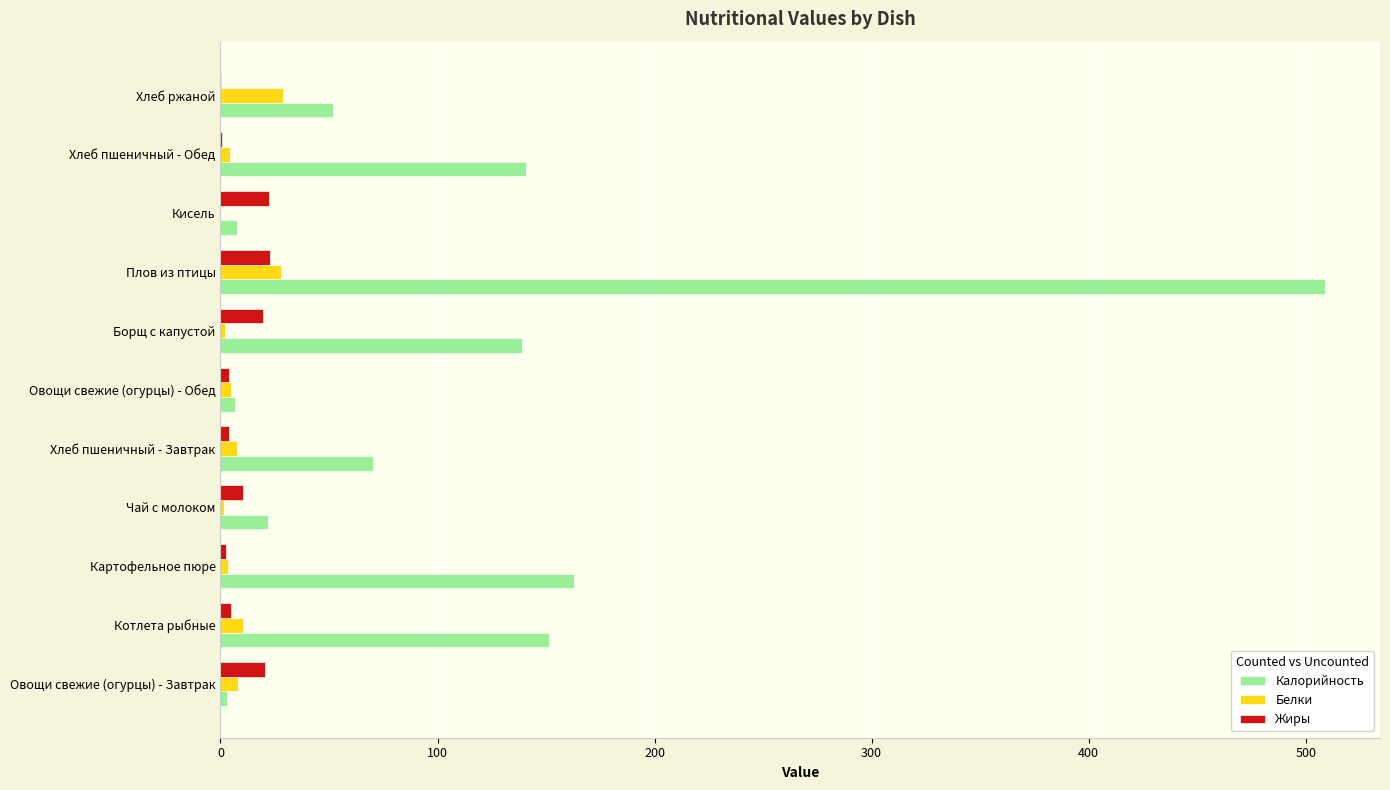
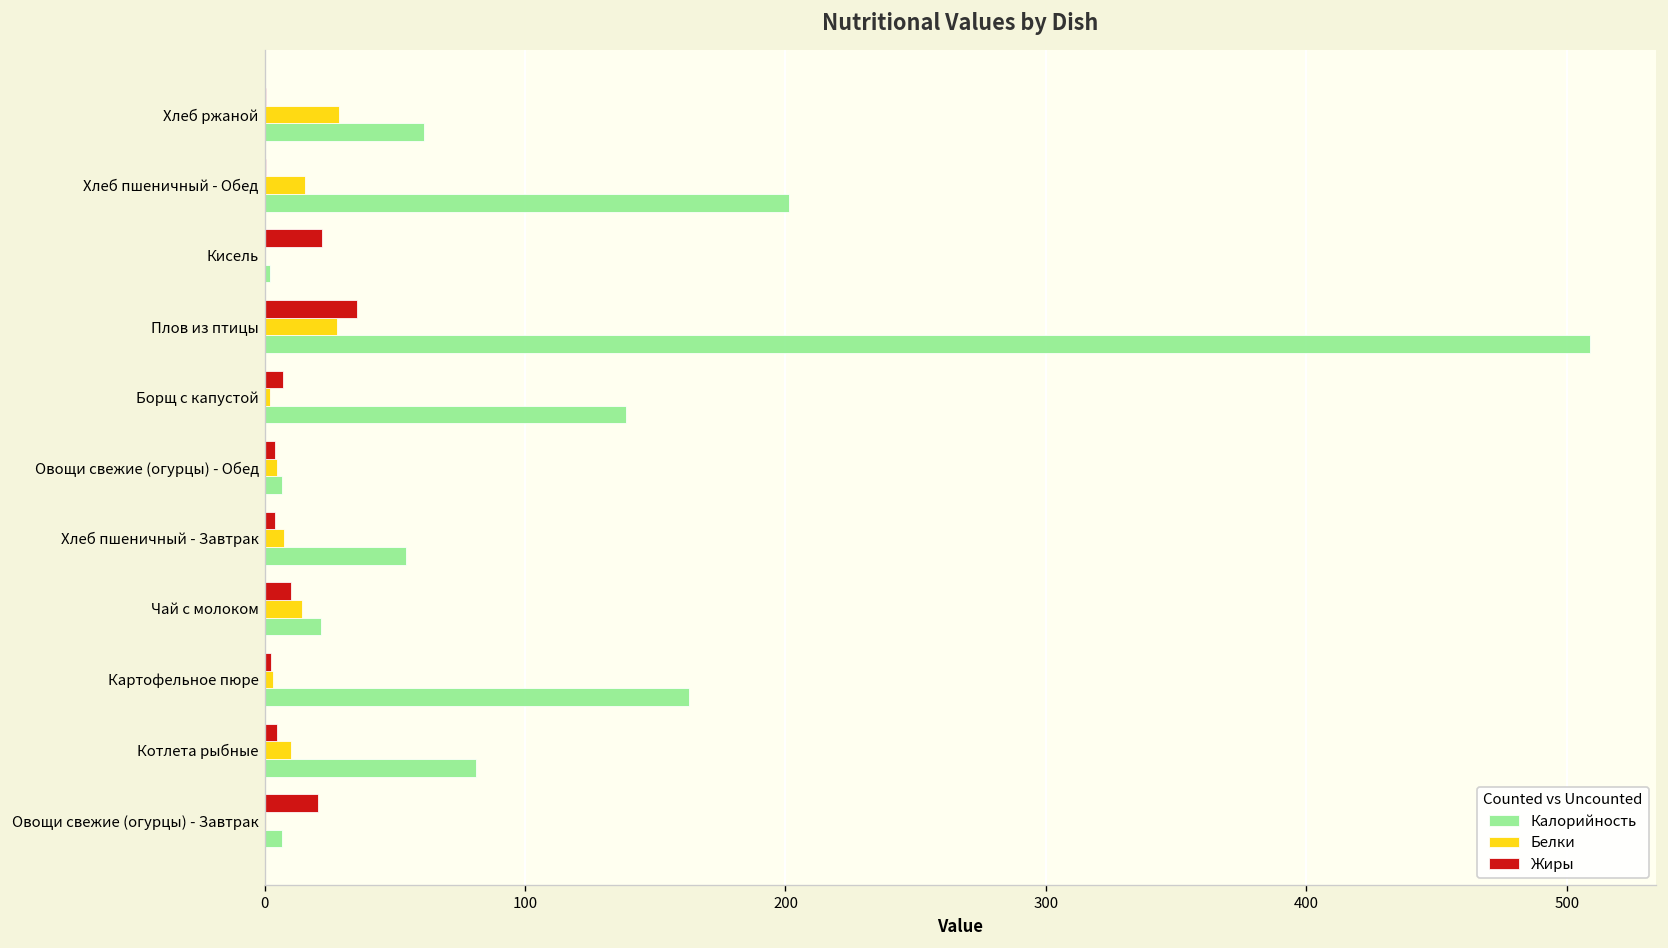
  {
    "Калорийность": {
-     "Хлеб ржаной": 52,
-     "Хлеб пшеничный - Обед": 141,
-     "Кисель": 8,
+     "Хлеб ржаной": 61,
+     "Хлеб пшеничный - Обед": 201,
+     "Кисель": 2,
      "Плов из птицы": 509,
      "Борщ с капустой": 139,
      "Овощи свежие (огурцы) - Обед": 7,
-     "Хлеб пшеничный - Завтрак": 70,
+     "Хлеб пшеничный - Завтрак": 54,
      "Чай с молоком": 22,
      "Картофельное пюре": 163,
-     "Котлета рыбные": 152,
-     "Овощи свежие (огурцы) - Завтрак": 3
+     "Котлета рыбные": 81,
+     "Овощи свежие (огурцы) - Завтрак": 7
    },
    "Белки": {
      "Хлеб ржаной": 29,
-     "Хлеб пшеничный - Обед": 5,
+     "Хлеб пшеничный - Обед": 15,
      "Кисель": 0,
      "Плов из птицы": 28,
      "Борщ с капустой": 2,
      "Овощи свежие (огурцы) - Обед": 5,
      "Хлеб пшеничный - Завтрак": 7,
-     "Чай с молоком": 1,
+     "Чай с молоком": 15,
      "Картофельное пюре": 3,
      "Котлета рыбные": 10,
-     "Овощи свежие (огурцы) - Завтрак": 8
+     "Овощи свежие (огурцы) - Завтрак": 0
    },
    "Жиры": {
      "Кисель": 22,
-     "Плов из птицы": 23,
-     "Борщ с капустой": 19,
+     "Плов из птицы": 36,
+     "Борщ с капустой": 7,
      "Овощи свежие (огурцы) - Обед": 4,
      "Хлеб пшеничный - Завтрак": 4,
      "Чай с молоком": 10,
      "Картофельное пюре": 3,
      "Котлета рыбные": 5,
      "Овощи свежие (огурцы) - Завтрак": 21
    }
  }
